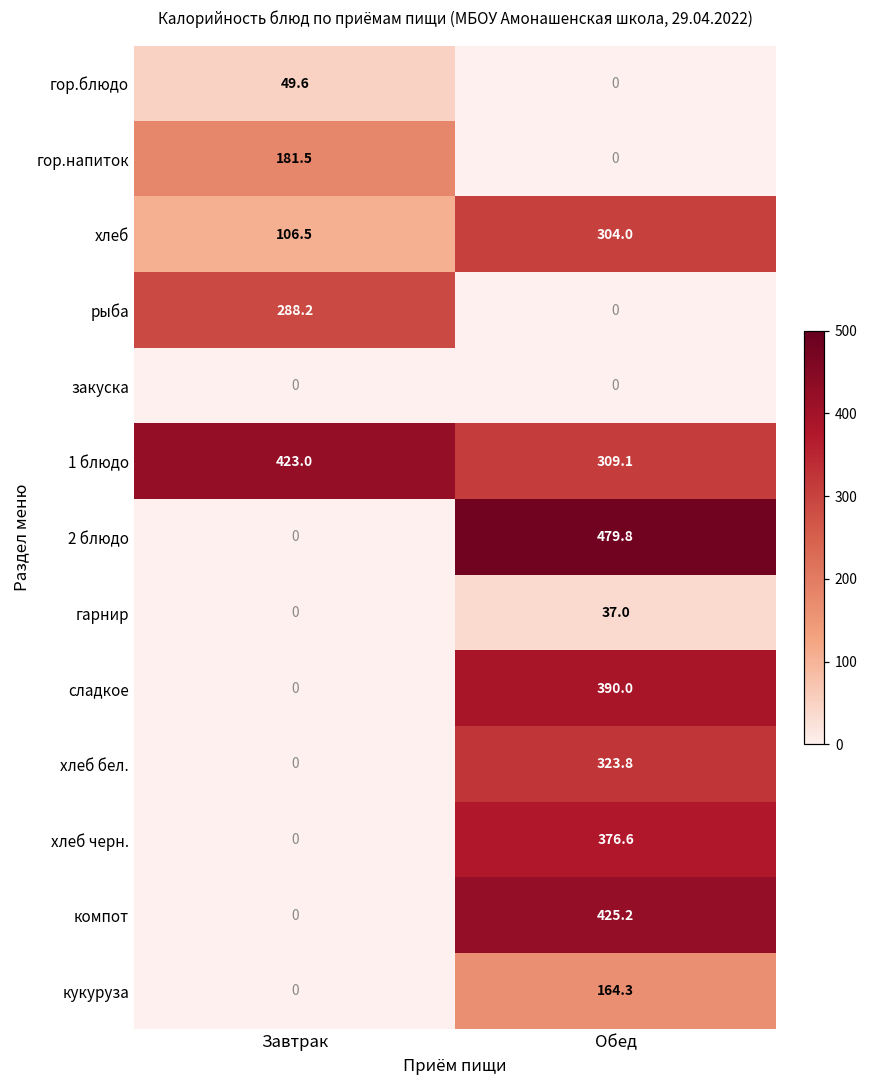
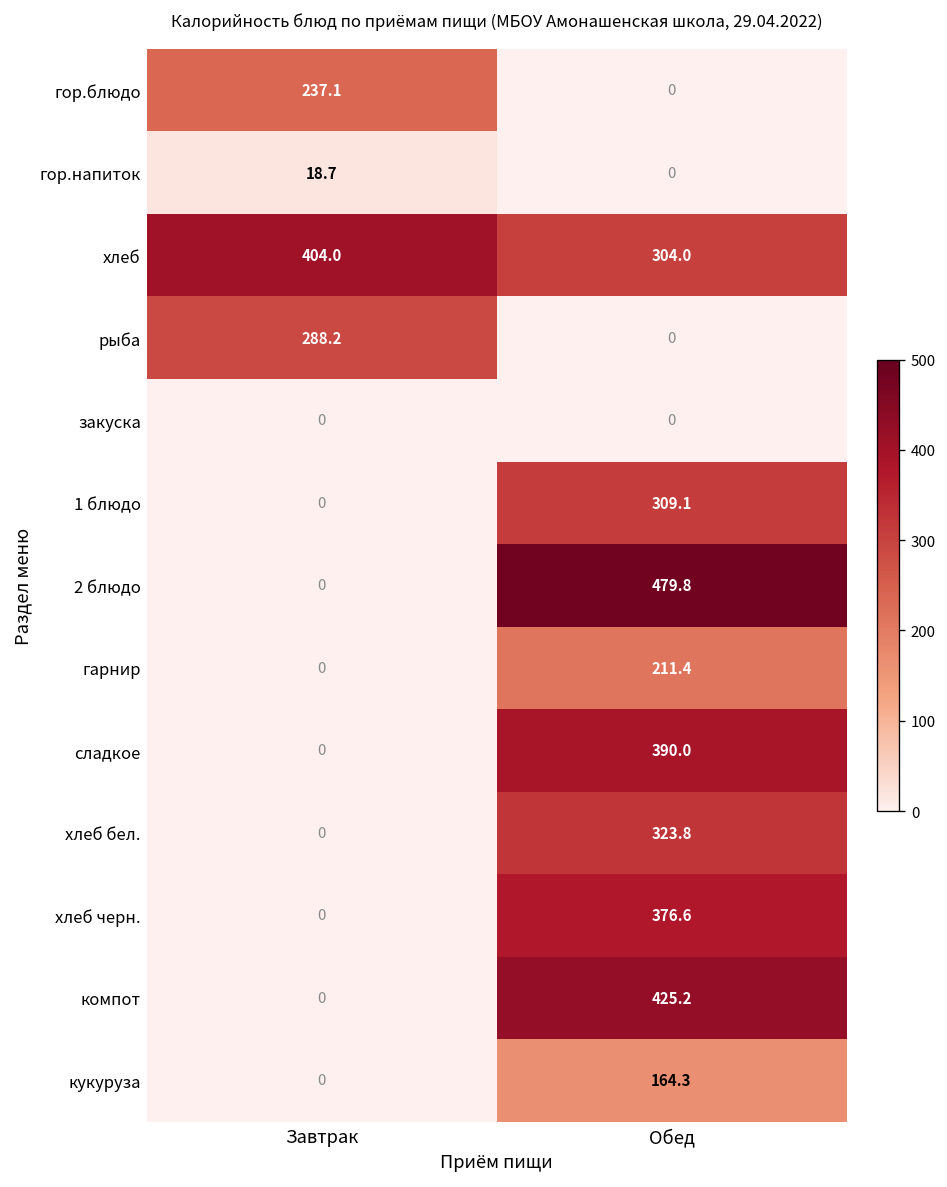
  {
    "гор.блюдо": {
-     "Завтрак": 49.6,
+     "Завтрак": 237.1,
      "Обед": 0
    },
    "гор.напиток": {
-     "Завтрак": 181.5,
+     "Завтрак": 18.7,
      "Обед": 0
    },
    "хлеб": {
-     "Завтрак": 106.5,
+     "Завтрак": 404.0,
      "Обед": 304.0
    },
    "рыба": {
      "Завтрак": 288.2,
      "Обед": 0
    },
    "закуска": {
      "Завтрак": 0,
      "Обед": 0
    },
    "1 блюдо": {
-     "Завтрак": 423.0,
+     "Завтрак": 0,
      "Обед": 309.1
    },
    "2 блюдо": {
      "Завтрак": 0,
      "Обед": 479.8
    },
    "гарнир": {
      "Завтрак": 0,
-     "Обед": 37.0
+     "Обед": 211.4
    },
    "сладкое": {
      "Завтрак": 0,
      "Обед": 390.0
    },
    "хлеб бел.": {
      "Завтрак": 0,
      "Обед": 323.8
    },
    "хлеб черн.": {
      "Завтрак": 0,
      "Обед": 376.6
    },
    "компот": {
      "Завтрак": 0,
      "Обед": 425.2
    },
    "кукуруза": {
      "Завтрак": 0,
      "Обед": 164.3
    }
  }
